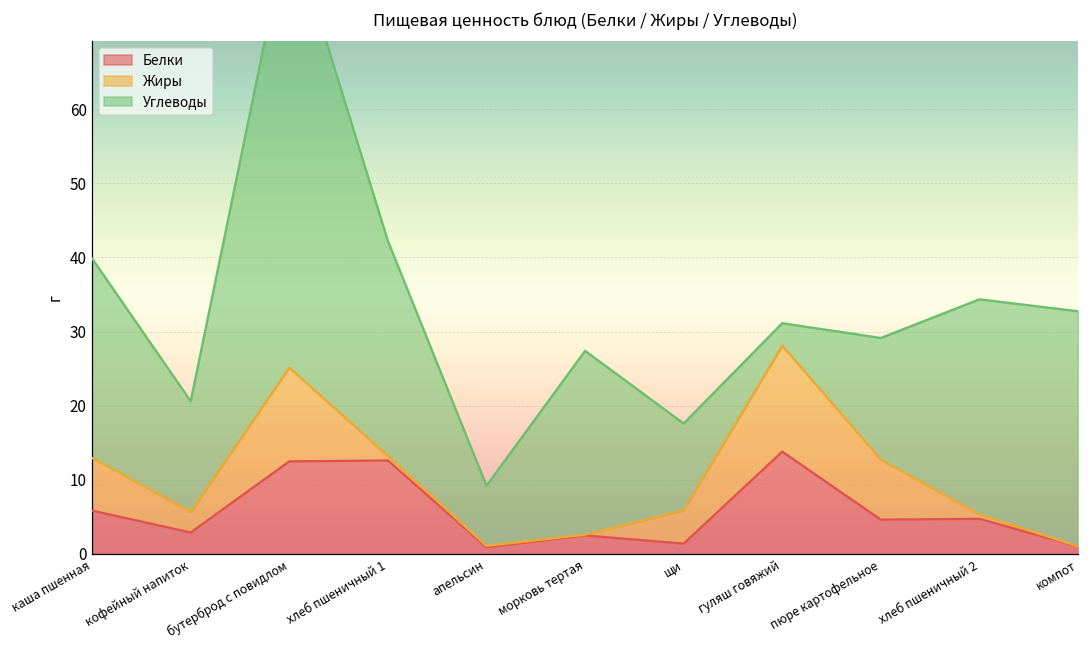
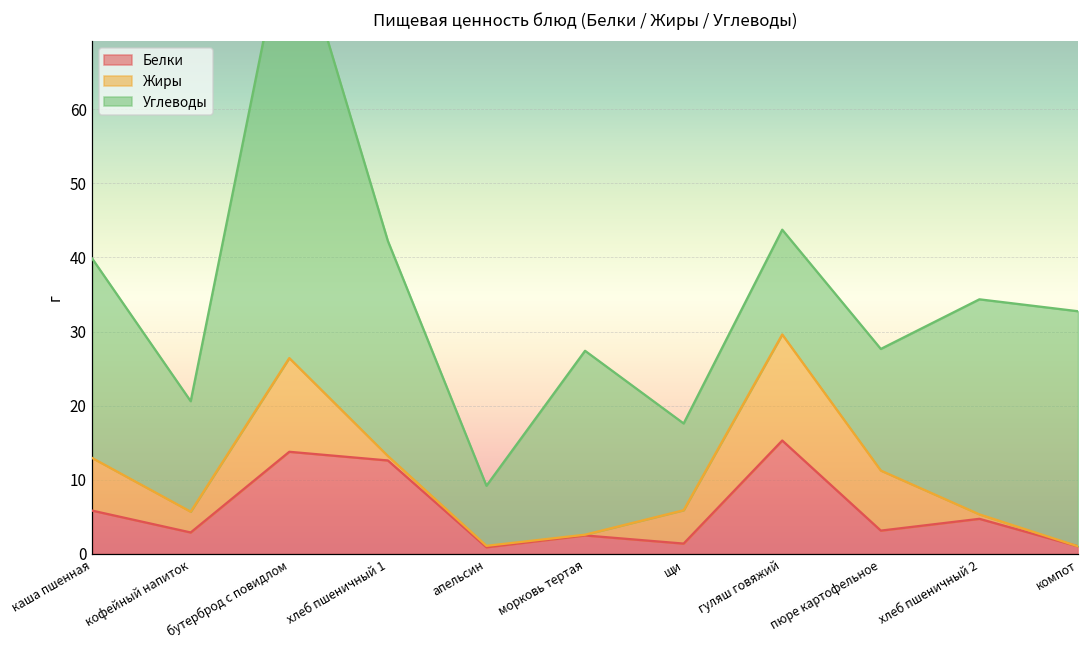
  {
    "Белки": {
      "каша пшенная": 6,
      "кофейный напиток": 3,
-     "бутерброд с повидлом": 12,
+     "бутерброд с повидлом": 14,
      "хлеб пшеничный 1": 13,
      "щи": 1,
-     "гуляш говяжий": 14,
-     "пюре картофельное": 5,
+     "гуляш говяжий": 15,
+     "пюре картофельное": 3,
      "хлеб пшеничный 2": 5
    },
    "Жиры": {
      "каша пшенная": 7,
      "кофейный напиток": 3,
      "бутерброд с повидлом": 13,
      "хлеб пшеничный 1": 1,
      "щи": 5,
      "гуляш говяжий": 14,
      "пюре картофельное": 8,
      "хлеб пшеничный 2": 1
    },
    "Углеводы": {
      "каша пшенная": 27,
      "кофейный напиток": 15,
      "хлеб пшеничный 1": 29,
      "апельсин": 8,
      "морковь тертая": 25,
      "щи": 12,
-     "гуляш говяжий": 3,
+     "гуляш говяжий": 14,
      "пюре картофельное": 16,
      "хлеб пшеничный 2": 29,
      "компот": 32
    }
  }
